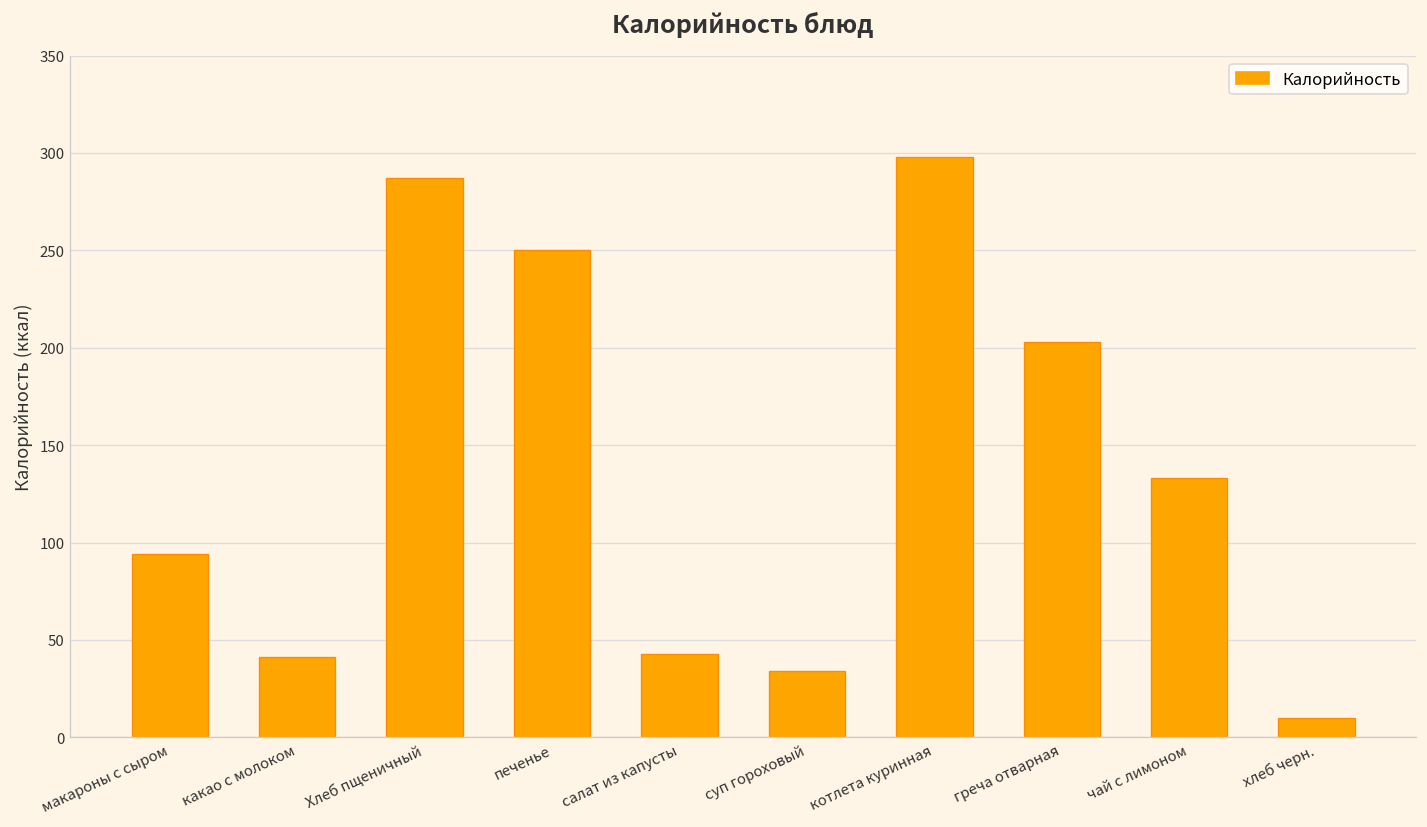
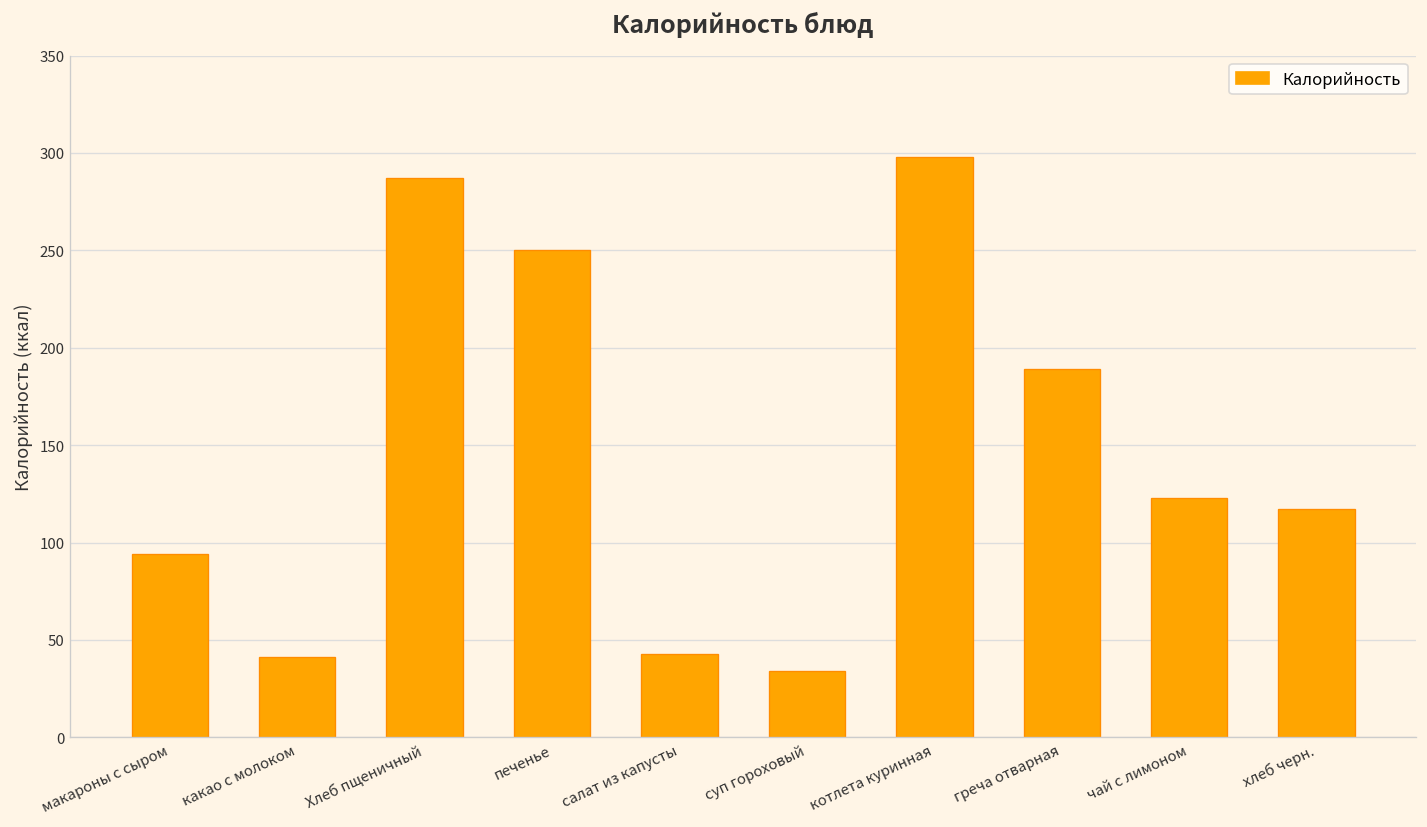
  {
    "макароны с сыром": 94,
    "какао с молоком": 41,
    "Хлеб пщеничный": 287,
    "печенье": 250,
    "салат из капусты": 43,
    "суп гороховый": 34,
    "котлета куринная": 298,
-   "греча отварная": 203,
-   "чай с лимоном": 133,
-   "хлеб черн.": 10
+   "греча отварная": 189,
+   "чай с лимоном": 123,
+   "хлеб черн.": 117
  }
